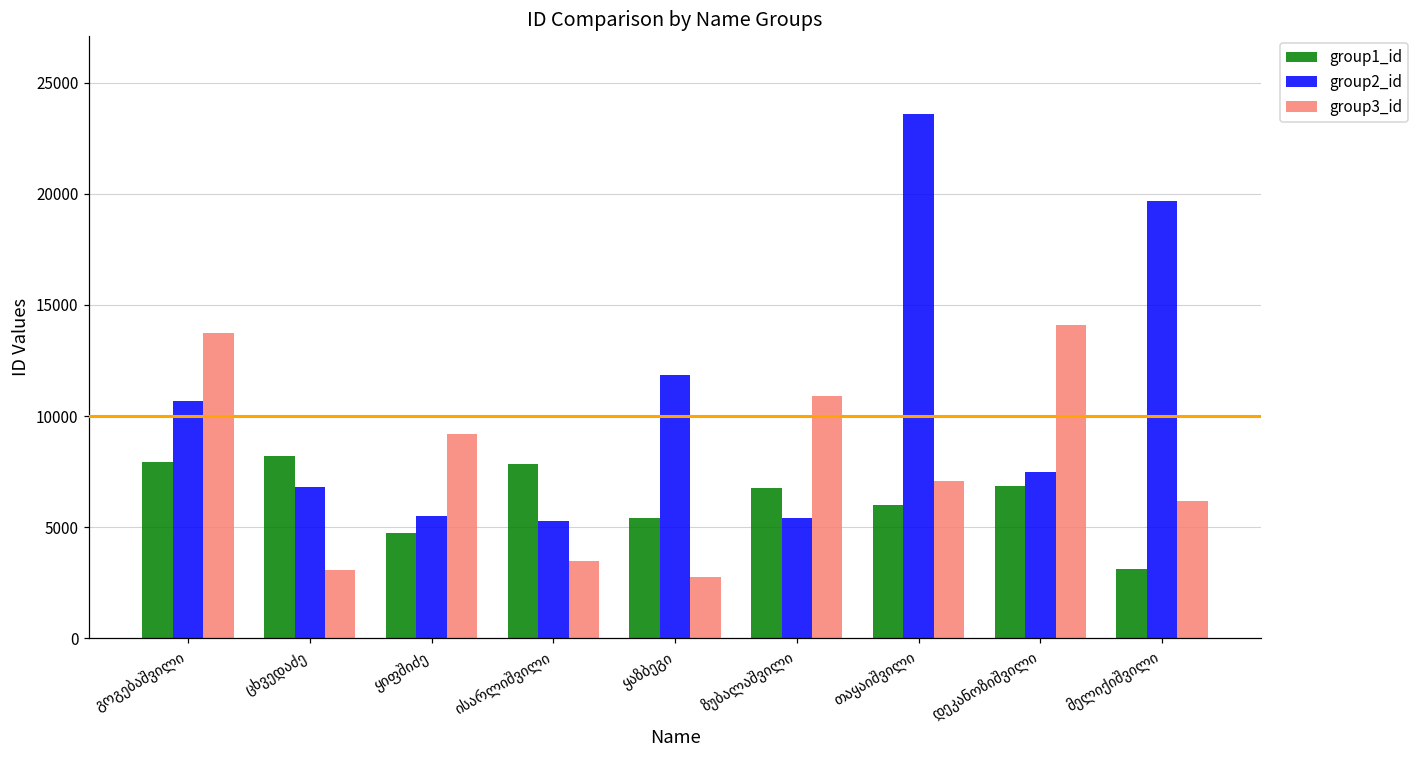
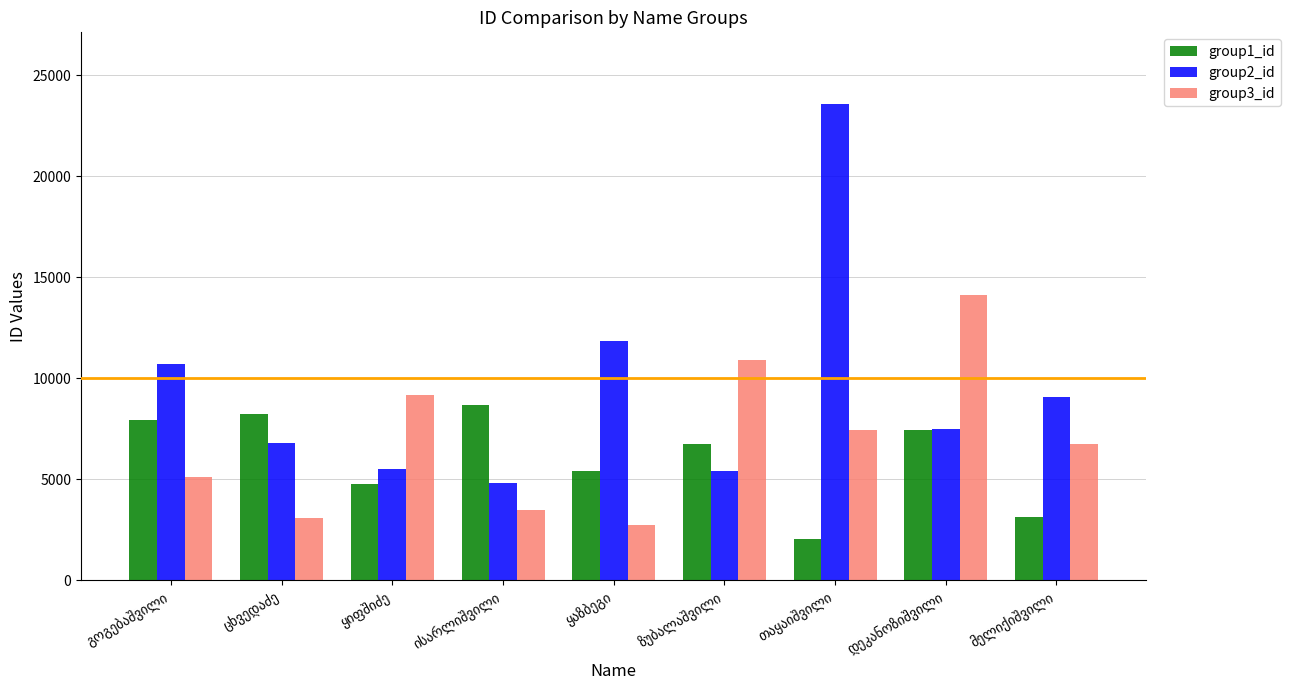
  {
    "group1_id": {
      "გოგებაშვილი": 7900,
      "ცხვედაძე": 8200,
      "ყიფშიძე": 4700,
-     "ისარლიშვილი": 7900,
+     "ისარლიშვილი": 8700,
      "ყაზბეგი": 5400,
      "ზუბალაშვილი": 6800,
-     "თაყაიშვილი": 6000,
-     "დეკანოზიშვილი": 6900,
+     "თაყაიშვილი": 2000,
+     "დეკანოზიშვილი": 7400,
      "მელიქიშვილი": 3100
    },
    "group2_id": {
      "გოგებაშვილი": 10700,
      "ცხვედაძე": 6800,
      "ყიფშიძე": 5500,
-     "ისარლიშვილი": 5300,
+     "ისარლიშვილი": 4800,
      "ყაზბეგი": 11800,
      "ზუბალაშვილი": 5400,
      "თაყაიშვილი": 23600,
      "დეკანოზიშვილი": 7500,
-     "მელიქიშვილი": 19700
+     "მელიქიშვილი": 9100
    },
    "group3_id": {
-     "გოგებაშვილი": 13700,
+     "გოგებაშვილი": 5100,
      "ცხვედაძე": 3100,
      "ყიფშიძე": 9200,
      "ისარლიშვილი": 3500,
      "ყაზბეგი": 2800,
      "ზუბალაშვილი": 10900,
-     "თაყაიშვილი": 7100,
+     "თაყაიშვილი": 7500,
      "დეკანოზიშვილი": 14100,
-     "მელიქიშვილი": 6200
+     "მელიქიშვილი": 6800
    }
  }
